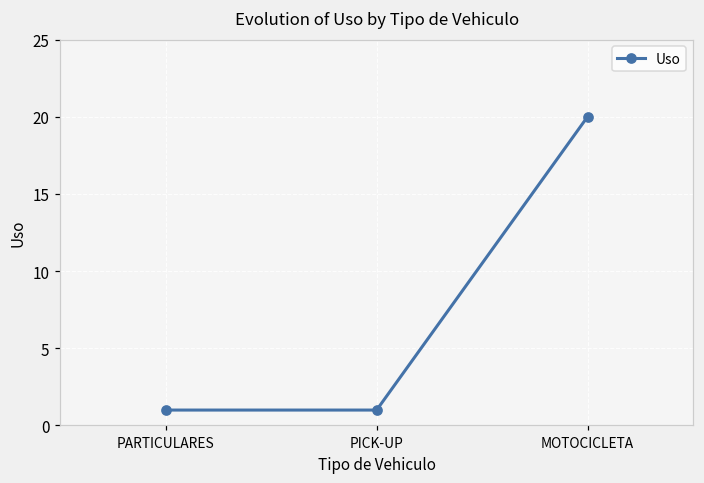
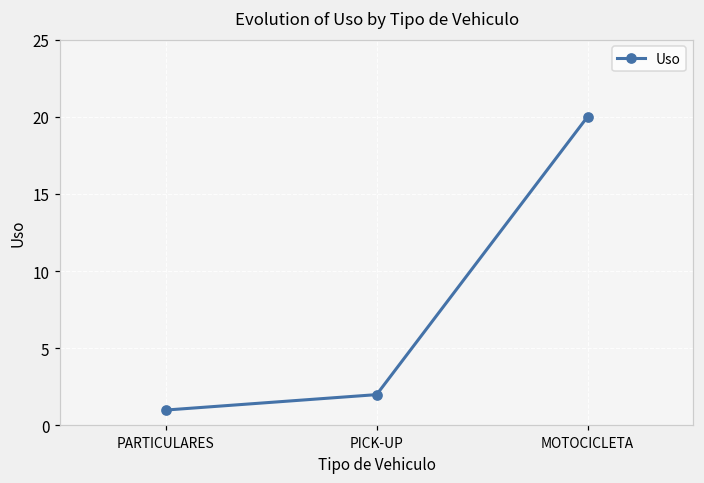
  {
    "PARTICULARES": 1,
-   "PICK-UP": 1,
+   "PICK-UP": 2,
    "MOTOCICLETA": 20
  }
